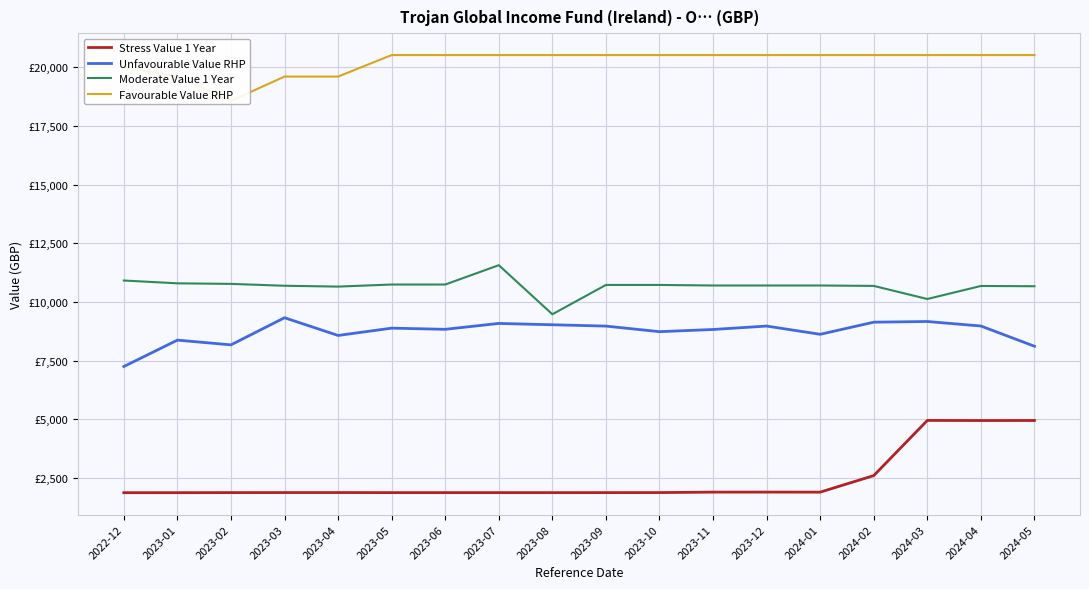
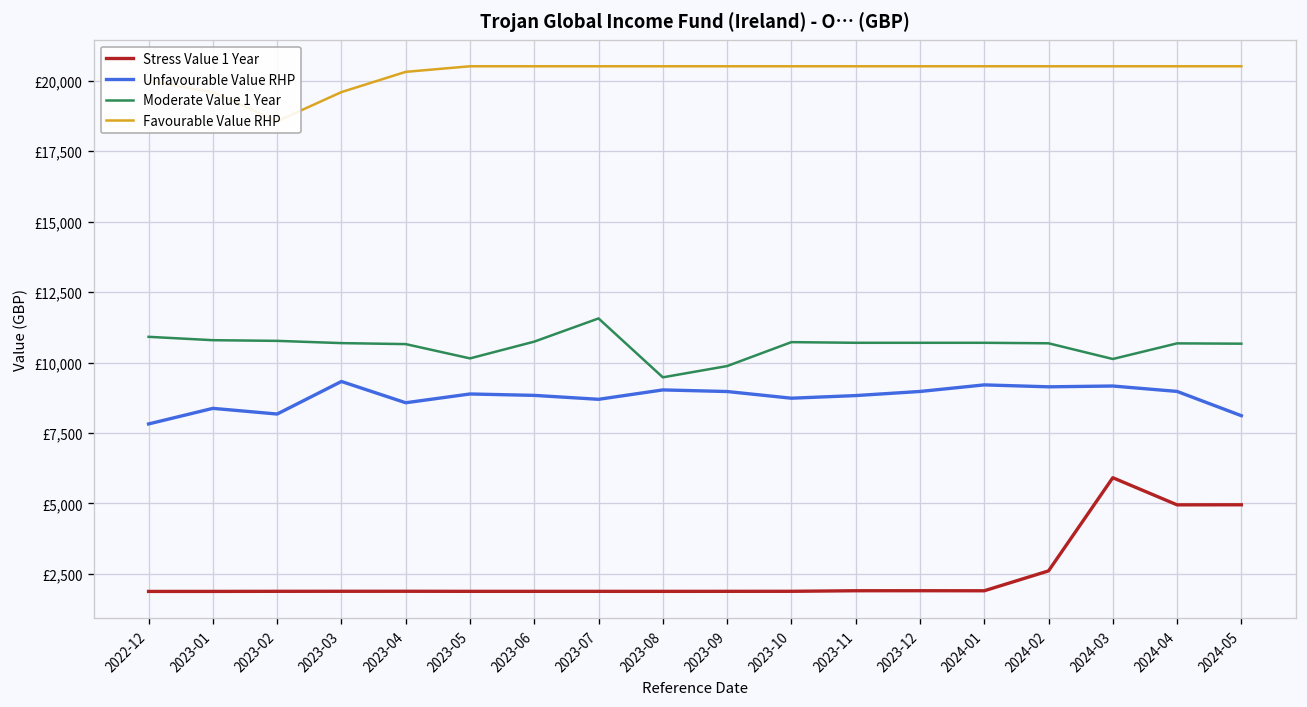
  {
    "Stress Value 1 Year": {
      "2022-12": "£1,900",
      "2023-01": "£1,900",
      "2023-02": "£1,900",
      "2023-03": "£1,900",
      "2023-04": "£1,900",
      "2023-05": "£1,900",
      "2023-06": "£1,900",
      "2023-07": "£1,900",
      "2023-08": "£1,900",
      "2023-09": "£1,900",
      "2023-10": "£1,900",
      "2023-11": "£1,900",
      "2023-12": "£1,900",
      "2024-01": "£1,900",
      "2024-02": "£2,600",
-     "2024-03": "£5,000",
+     "2024-03": "£5,900",
      "2024-04": "£4,900",
      "2024-05": "£5,000"
    },
    "Unfavourable Value RHP": {
-     "2022-12": "£7,300",
+     "2022-12": "£7,800",
      "2023-01": "£8,400",
      "2023-02": "£8,200",
      "2023-03": "£9,300",
      "2023-04": "£8,600",
      "2023-05": "£8,900",
      "2023-06": "£8,800",
-     "2023-07": "£9,100",
+     "2023-07": "£8,700",
      "2023-08": "£9,000",
      "2023-09": "£9,000",
      "2023-10": "£8,700",
      "2023-11": "£8,800",
      "2023-12": "£9,000",
-     "2024-01": "£8,600",
+     "2024-01": "£9,200",
      "2024-02": "£9,100",
      "2024-03": "£9,200",
      "2024-04": "£9,000",
      "2024-05": "£8,100"
    },
    "Moderate Value 1 Year": {
      "2022-12": "£10,900",
      "2023-01": "£10,800",
      "2023-02": "£10,800",
      "2023-03": "£10,700",
      "2023-04": "£10,700",
-     "2023-05": "£10,700",
+     "2023-05": "£10,100",
      "2023-06": "£10,700",
      "2023-07": "£11,600",
      "2023-08": "£9,500",
-     "2023-09": "£10,700",
+     "2023-09": "£9,900",
      "2023-10": "£10,700",
      "2023-11": "£10,700",
      "2023-12": "£10,700",
      "2024-01": "£10,700",
      "2024-02": "£10,700",
      "2024-03": "£10,100",
      "2024-04": "£10,700",
      "2024-05": "£10,700"
    },
    "Favourable Value RHP": {
      "2023-03": "£19,600",
-     "2023-04": "£19,600",
+     "2023-04": "£20,300",
      "2023-05": "£20,500",
      "2023-06": "£20,500",
      "2023-07": "£20,500",
      "2023-08": "£20,500",
      "2023-09": "£20,500",
      "2023-10": "£20,500",
      "2023-11": "£20,500",
      "2023-12": "£20,500",
      "2024-01": "£20,500",
      "2024-02": "£20,500",
      "2024-03": "£20,500",
      "2024-04": "£20,500",
      "2024-05": "£20,500"
    }
  }
